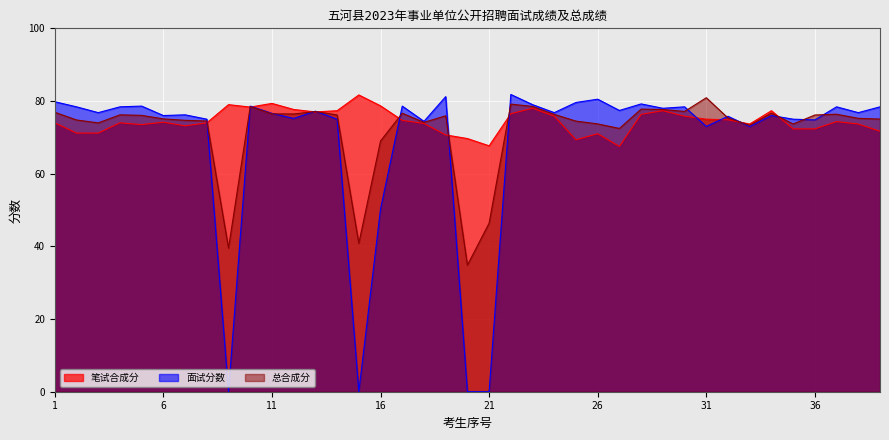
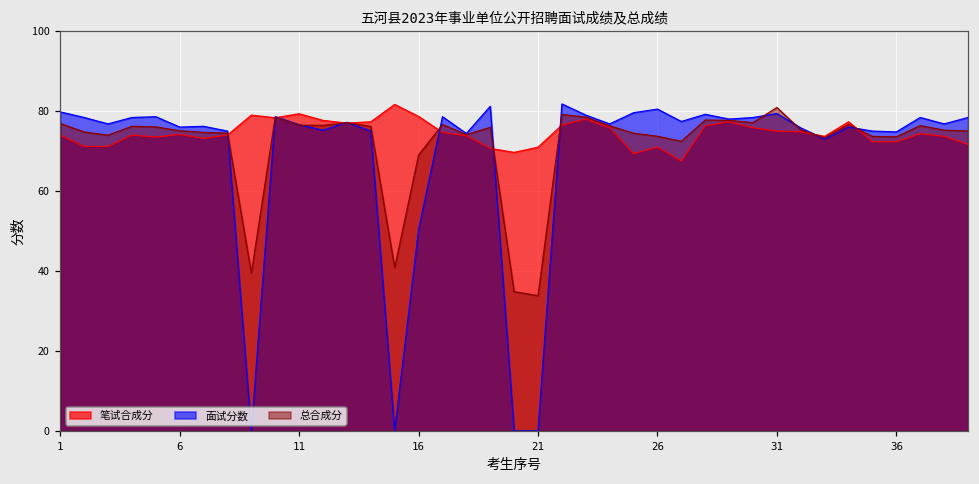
  {
    "笔试合成分": {
      "1": 74,
      "6": 74,
      "11": 79,
      "16": 79,
-     "21": 68,
+     "21": 71,
      "26": 71,
      "31": 75,
      "36": 72
    },
    "面试分数": {
      "1": 80,
      "6": 76,
      "16": 50,
      "21": 0,
      "26": 81,
-     "31": 73,
+     "31": 79,
      "36": 75
    },
    "总合成分": {
      "1": 77,
      "6": 75,
      "16": 69,
-     "21": 46,
+     "21": 34,
      "26": 74,
      "31": 81,
-     "36": 76
+     "36": 74
    }
  }
